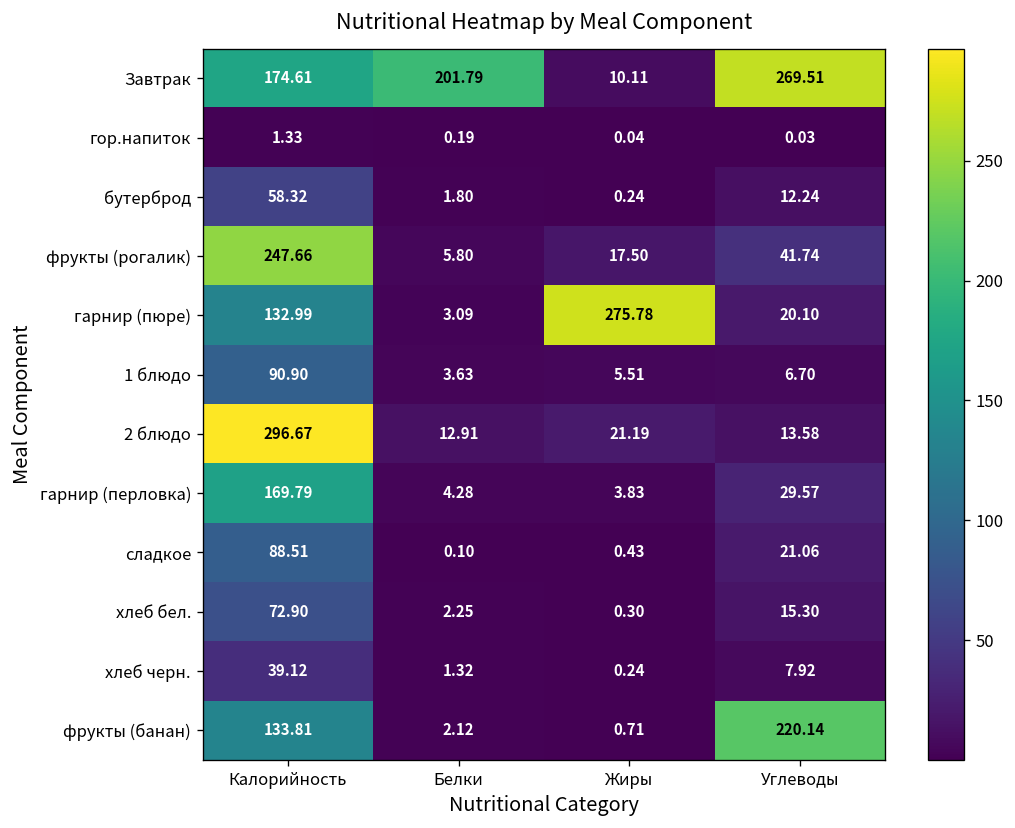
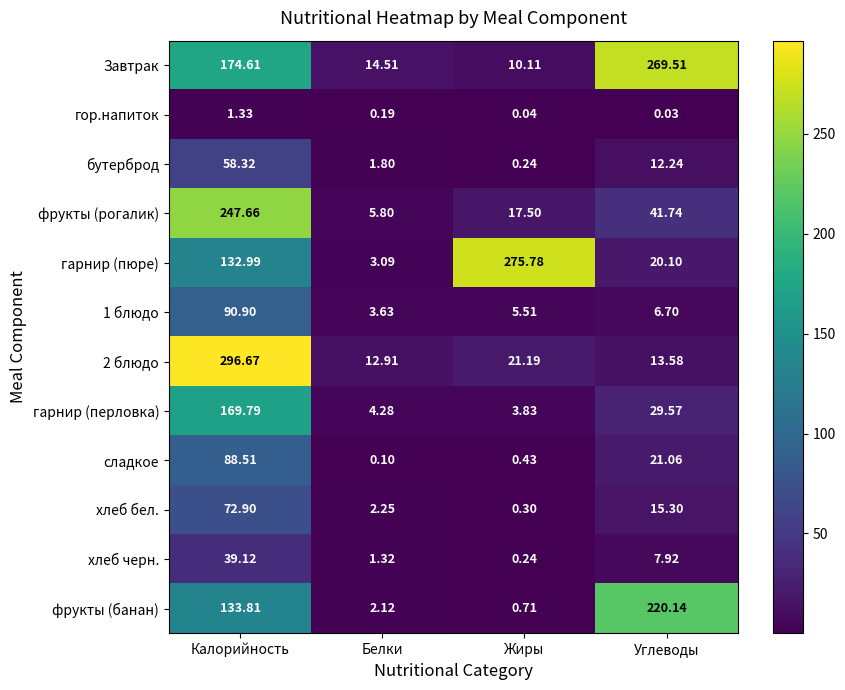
  {
    "Завтрак": {
      "Калорийность": 174.61,
-     "Белки": 201.79,
+     "Белки": 14.51,
      "Жиры": 10.11,
      "Углеводы": 269.51
    },
    "гор.напиток": {
      "Калорийность": 1.33,
      "Белки": 0.19,
      "Жиры": 0.04,
      "Углеводы": 0.03
    },
    "бутерброд": {
      "Калорийность": 58.32,
      "Белки": 1.80,
      "Жиры": 0.24,
      "Углеводы": 12.24
    },
    "фрукты (рогалик)": {
      "Калорийность": 247.66,
      "Белки": 5.80,
      "Жиры": 17.50,
      "Углеводы": 41.74
    },
    "гарнир (пюре)": {
      "Калорийность": 132.99,
      "Белки": 3.09,
      "Жиры": 275.78,
      "Углеводы": 20.10
    },
    "1 блюдо": {
      "Калорийность": 90.90,
      "Белки": 3.63,
      "Жиры": 5.51,
      "Углеводы": 6.70
    },
    "2 блюдо": {
      "Калорийность": 296.67,
      "Белки": 12.91,
      "Жиры": 21.19,
      "Углеводы": 13.58
    },
    "гарнир (перловка)": {
      "Калорийность": 169.79,
      "Белки": 4.28,
      "Жиры": 3.83,
      "Углеводы": 29.57
    },
    "сладкое": {
      "Калорийность": 88.51,
      "Белки": 0.10,
      "Жиры": 0.43,
      "Углеводы": 21.06
    },
    "хлеб бел.": {
      "Калорийность": 72.90,
      "Белки": 2.25,
      "Жиры": 0.30,
      "Углеводы": 15.30
    },
    "хлеб черн.": {
      "Калорийность": 39.12,
      "Белки": 1.32,
      "Жиры": 0.24,
      "Углеводы": 7.92
    },
    "фрукты (банан)": {
      "Калорийность": 133.81,
      "Белки": 2.12,
      "Жиры": 0.71,
      "Углеводы": 220.14
    }
  }
